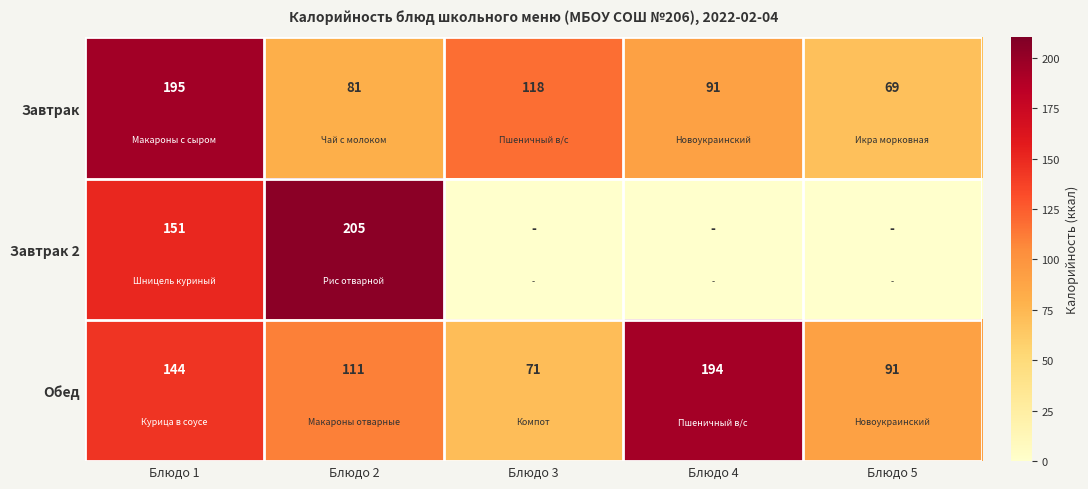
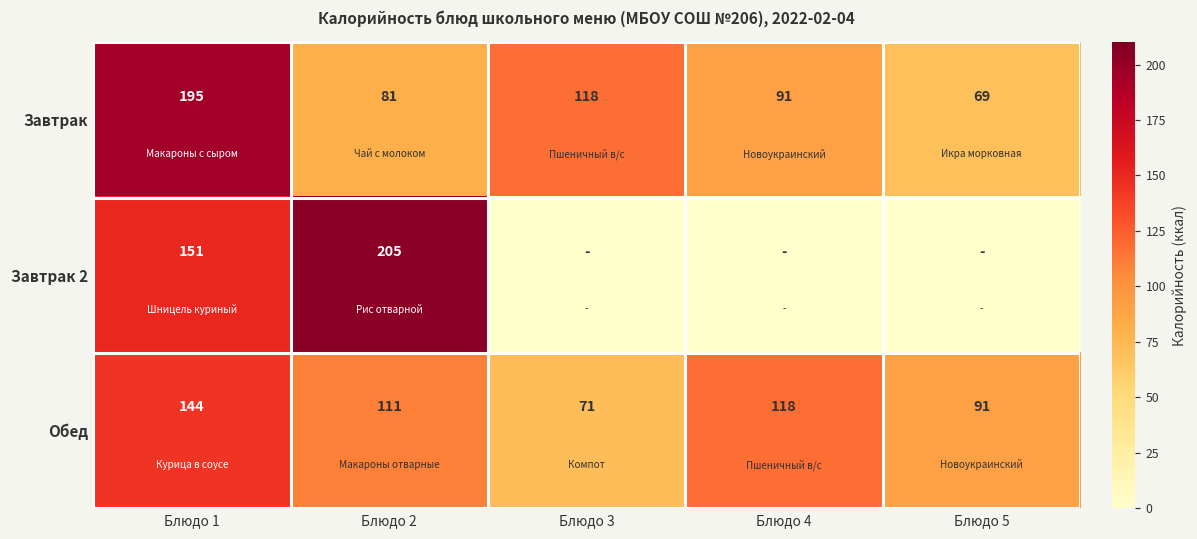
  {
    "Обед": {
-     "Блюдо 4": 194
+     "Блюдо 4": 118
    }
  }
